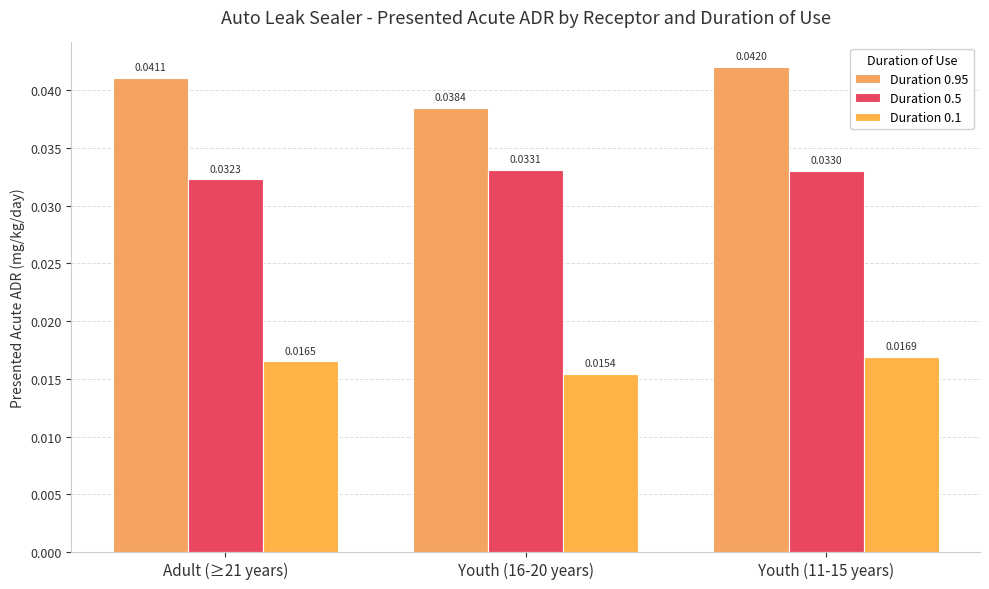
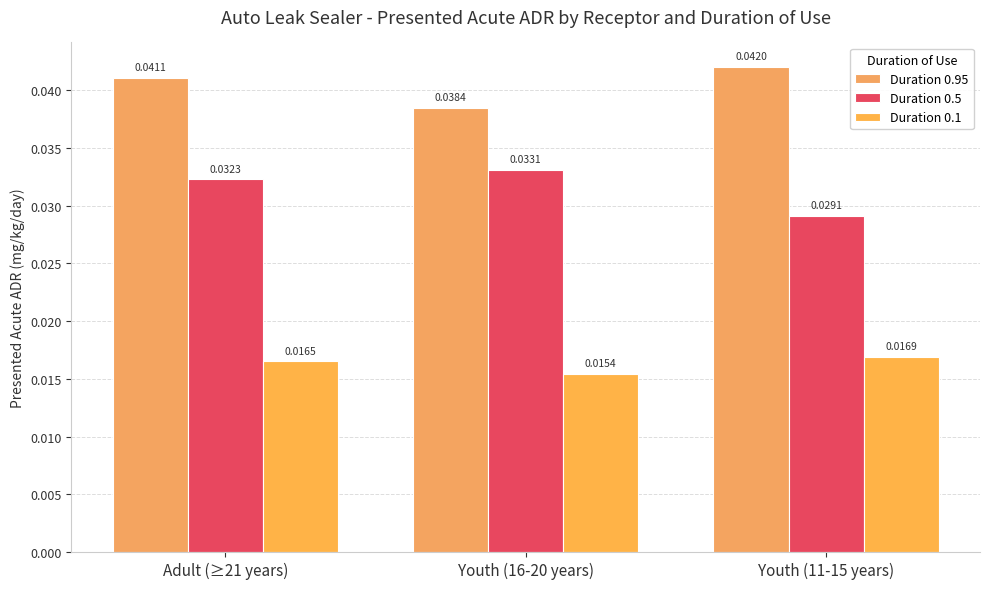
  {
    "Duration 0.5": {
      "Adult (≥21 years)": 0.0323,
      "Youth (16-20 years)": 0.0331,
-     "Youth (11-15 years)": 0.0330
+     "Youth (11-15 years)": 0.0291
    }
  }
